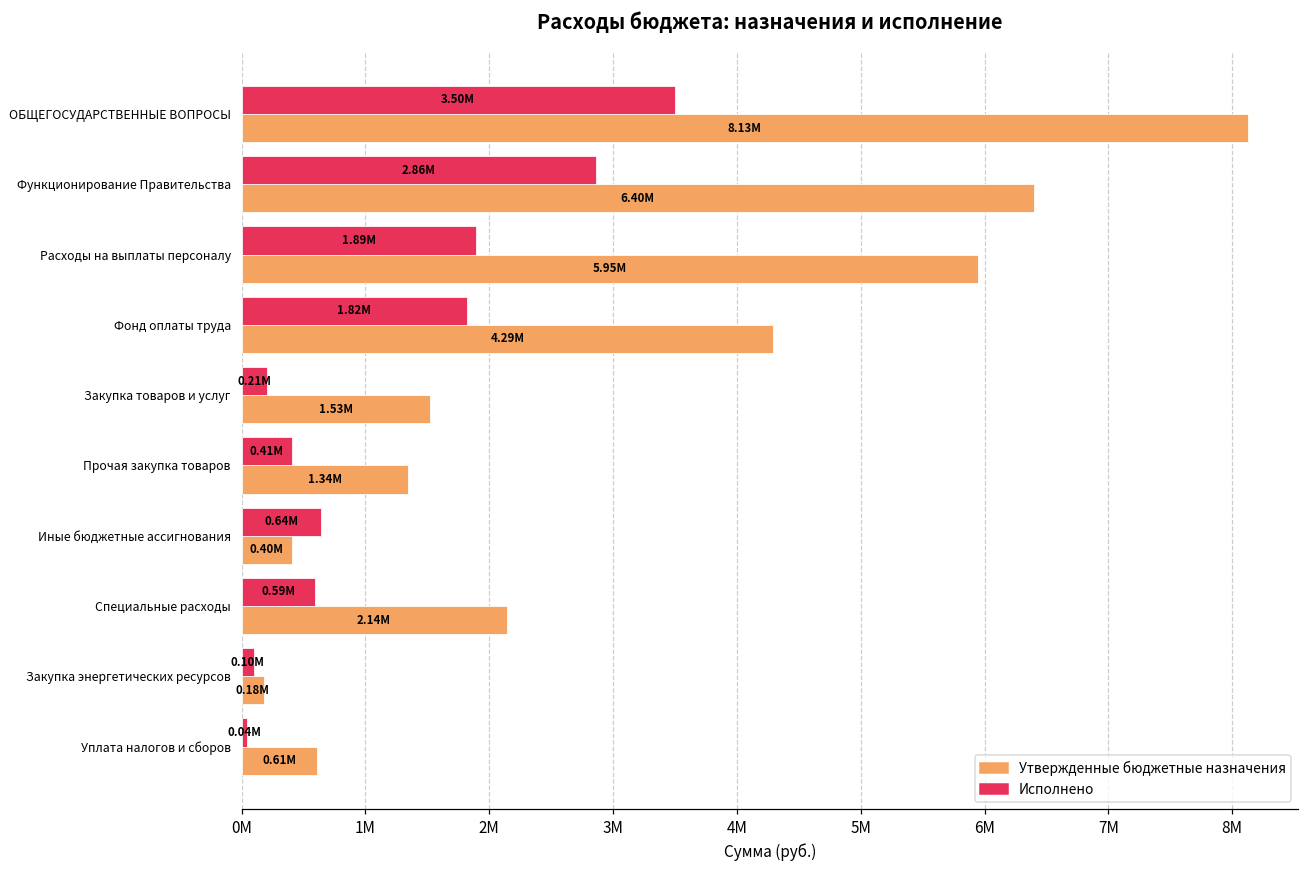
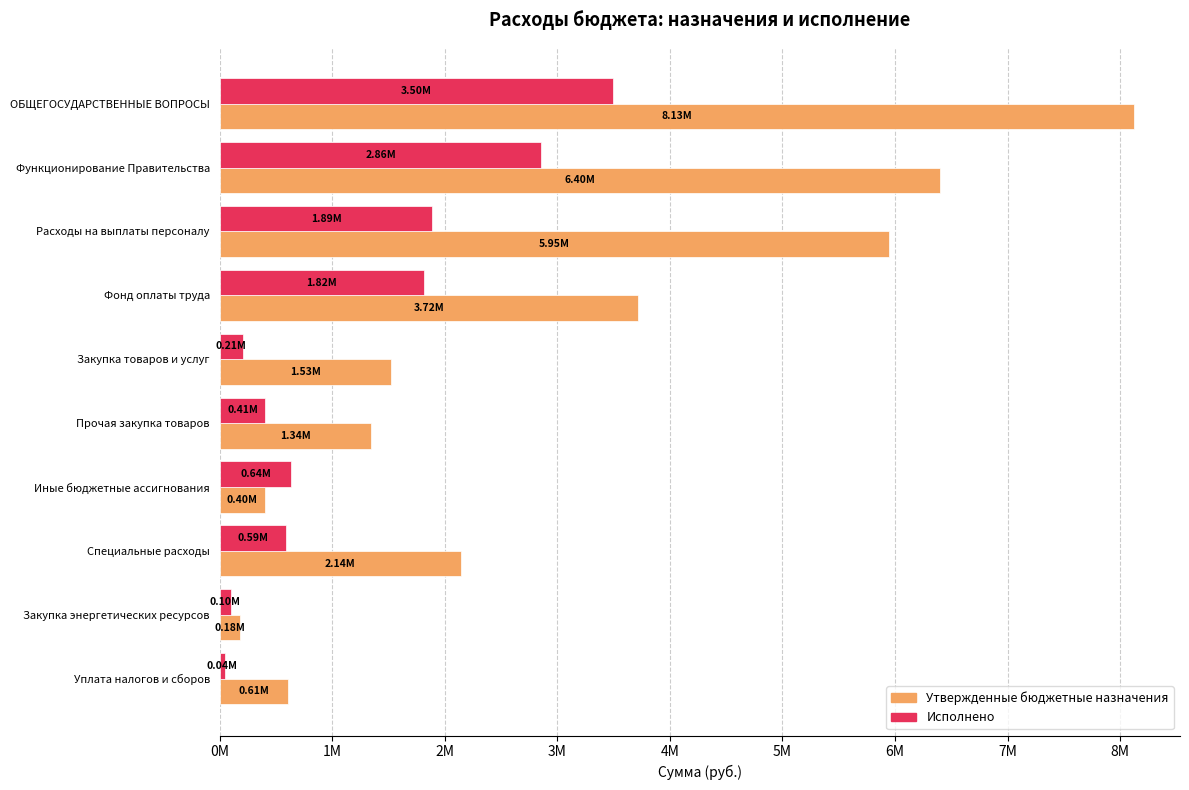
  {
    "Утвержденные бюджетные назначения": {
      "ОБЩЕГОСУДАРСТВЕННЫЕ ВОПРОСЫ": "8.13M",
      "Функционирование Правительства": "6.40M",
      "Расходы на выплаты персоналу": "5.95M",
-     "Фонд оплаты труда": "4.29M",
+     "Фонд оплаты труда": "3.72M",
      "Закупка товаров и услуг": "1.53M",
      "Прочая закупка товаров": "1.34M",
      "Иные бюджетные ассигнования": "0.40M",
      "Специальные расходы": "2.14M",
      "Закупка энергетических ресурсов": "0.18M",
      "Уплата налогов и сборов": "0.61M"
    },
    "Исполнено": {
      "ОБЩЕГОСУДАРСТВЕННЫЕ ВОПРОСЫ": "3.50M",
      "Функционирование Правительства": "2.86M",
      "Расходы на выплаты персоналу": "1.89M",
      "Фонд оплаты труда": "1.82M",
      "Закупка товаров и услуг": "0.21M",
      "Прочая закупка товаров": "0.41M",
      "Иные бюджетные ассигнования": "0.64M",
      "Специальные расходы": "0.59M",
      "Закупка энергетических ресурсов": "0.10M",
      "Уплата налогов и сборов": "0.04M"
    }
  }
